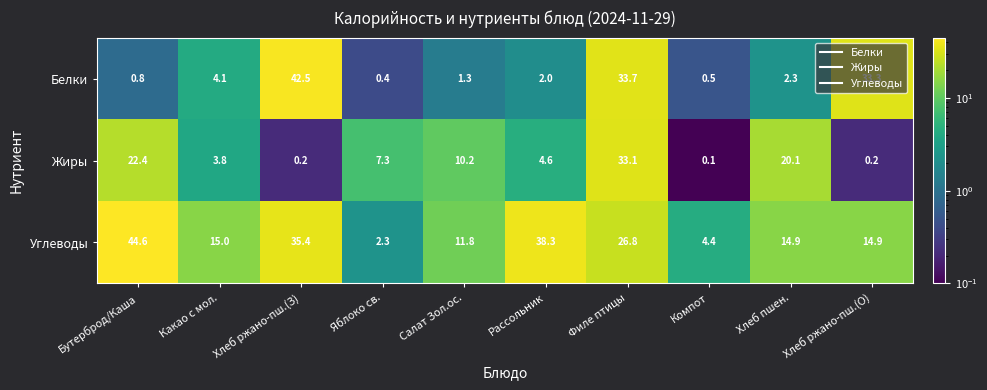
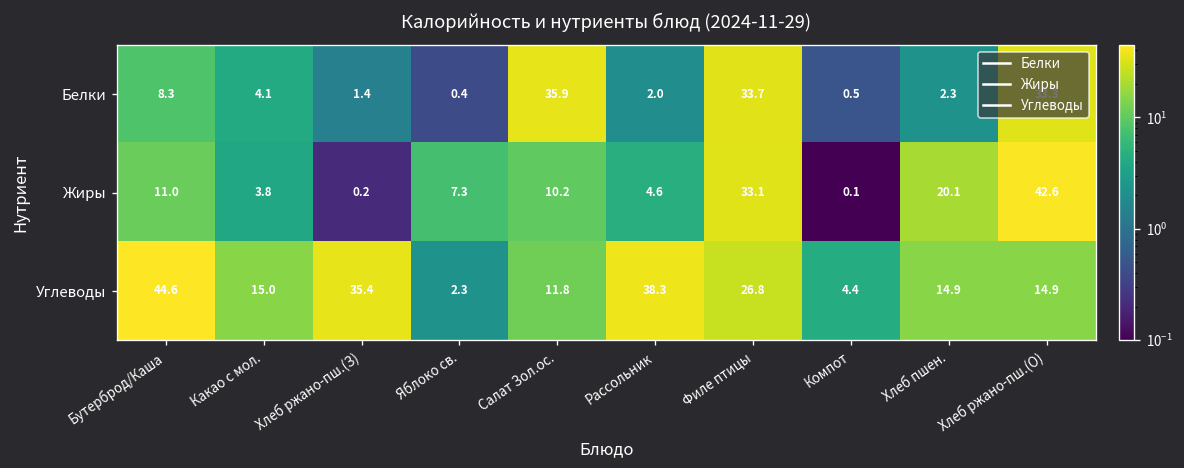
  {
    "Белки": {
-     "Бутерброд/Каша": 0.8,
+     "Бутерброд/Каша": 8.3,
      "Какао с мол.": 4.1,
-     "Хлеб ржано-пш.(З)": 42.5,
+     "Хлеб ржано-пш.(З)": 1.4,
      "Яблоко св.": 0.4,
-     "Салат Зол.ос.": 1.3,
+     "Салат Зол.ос.": 35.9,
      "Рассольник": 2.0,
      "Филе птицы": 33.7,
      "Компот": 0.5,
      "Хлеб пшен.": 2.3
    },
    "Жиры": {
-     "Бутерброд/Каша": 22.4,
+     "Бутерброд/Каша": 11.0,
      "Какао с мол.": 3.8,
      "Хлеб ржано-пш.(З)": 0.2,
      "Яблоко св.": 7.3,
      "Салат Зол.ос.": 10.2,
      "Рассольник": 4.6,
      "Филе птицы": 33.1,
      "Компот": 0.1,
      "Хлеб пшен.": 20.1,
-     "Хлеб ржано-пш.(О)": 0.2
+     "Хлеб ржано-пш.(О)": 42.6
    },
    "Углеводы": {
      "Бутерброд/Каша": 44.6,
      "Какао с мол.": 15.0,
      "Хлеб ржано-пш.(З)": 35.4,
      "Яблоко св.": 2.3,
      "Салат Зол.ос.": 11.8,
      "Рассольник": 38.3,
      "Филе птицы": 26.8,
      "Компот": 4.4,
      "Хлеб пшен.": 14.9,
      "Хлеб ржано-пш.(О)": 14.9
    }
  }
